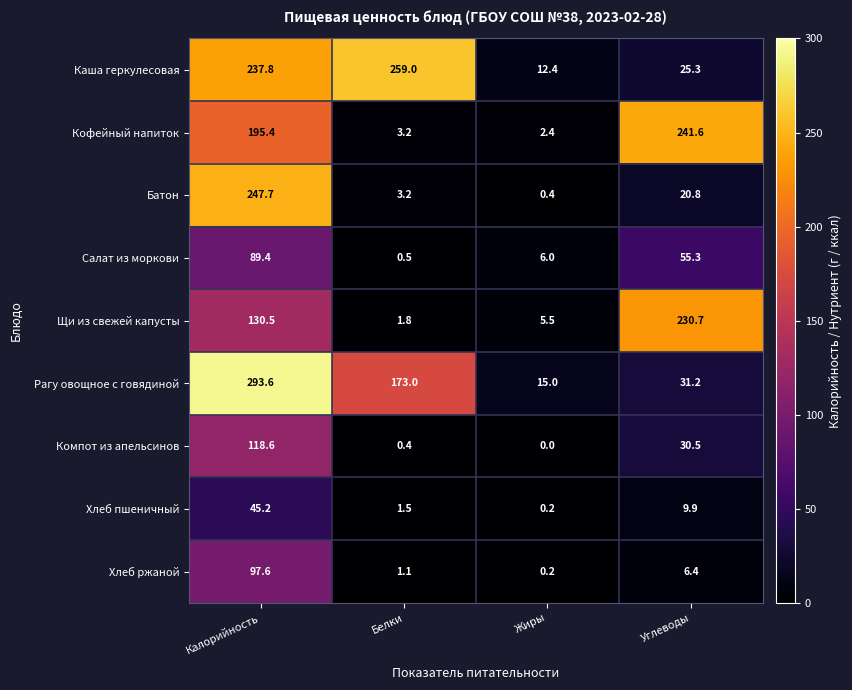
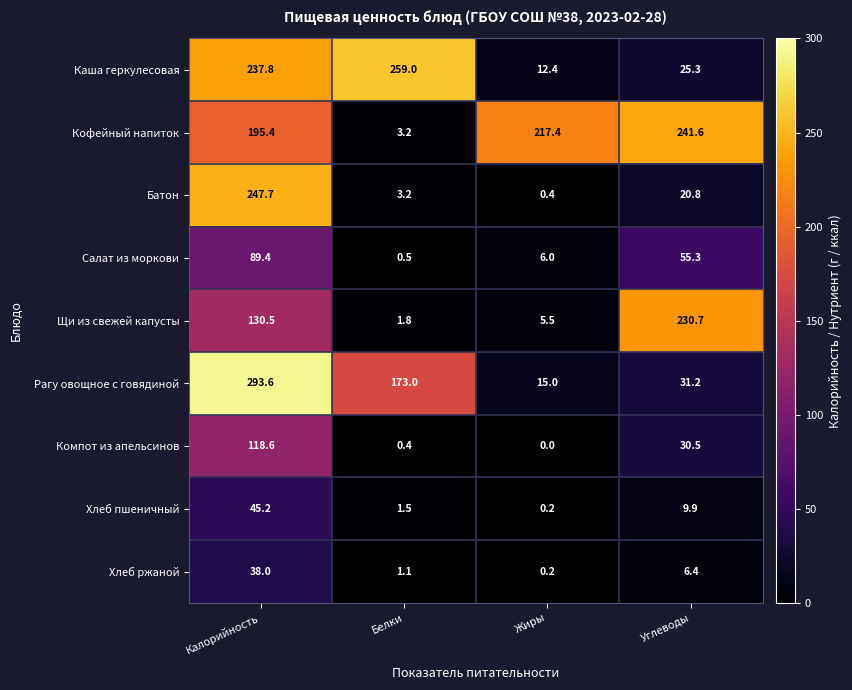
  {
    "Каша геркулесовая": {
      "Калорийность": 237.8,
      "Белки": 259.0,
      "Жиры": 12.4,
      "Углеводы": 25.3
    },
    "Кофейный напиток": {
      "Калорийность": 195.4,
      "Белки": 3.2,
-     "Жиры": 2.4,
+     "Жиры": 217.4,
      "Углеводы": 241.6
    },
    "Батон": {
      "Калорийность": 247.7,
      "Белки": 3.2,
      "Жиры": 0.4,
      "Углеводы": 20.8
    },
    "Салат из моркови": {
      "Калорийность": 89.4,
      "Белки": 0.5,
      "Жиры": 6.0,
      "Углеводы": 55.3
    },
    "Щи из свежей капусты": {
      "Калорийность": 130.5,
      "Белки": 1.8,
      "Жиры": 5.5,
      "Углеводы": 230.7
    },
    "Рагу овощное с говядиной": {
      "Калорийность": 293.6,
      "Белки": 173.0,
      "Жиры": 15.0,
      "Углеводы": 31.2
    },
    "Компот из апельсинов": {
      "Калорийность": 118.6,
      "Белки": 0.4,
      "Жиры": 0.0,
      "Углеводы": 30.5
    },
    "Хлеб пшеничный": {
      "Калорийность": 45.2,
      "Белки": 1.5,
      "Жиры": 0.2,
      "Углеводы": 9.9
    },
    "Хлеб ржаной": {
-     "Калорийность": 97.6,
+     "Калорийность": 38.0,
      "Белки": 1.1,
      "Жиры": 0.2,
      "Углеводы": 6.4
    }
  }
